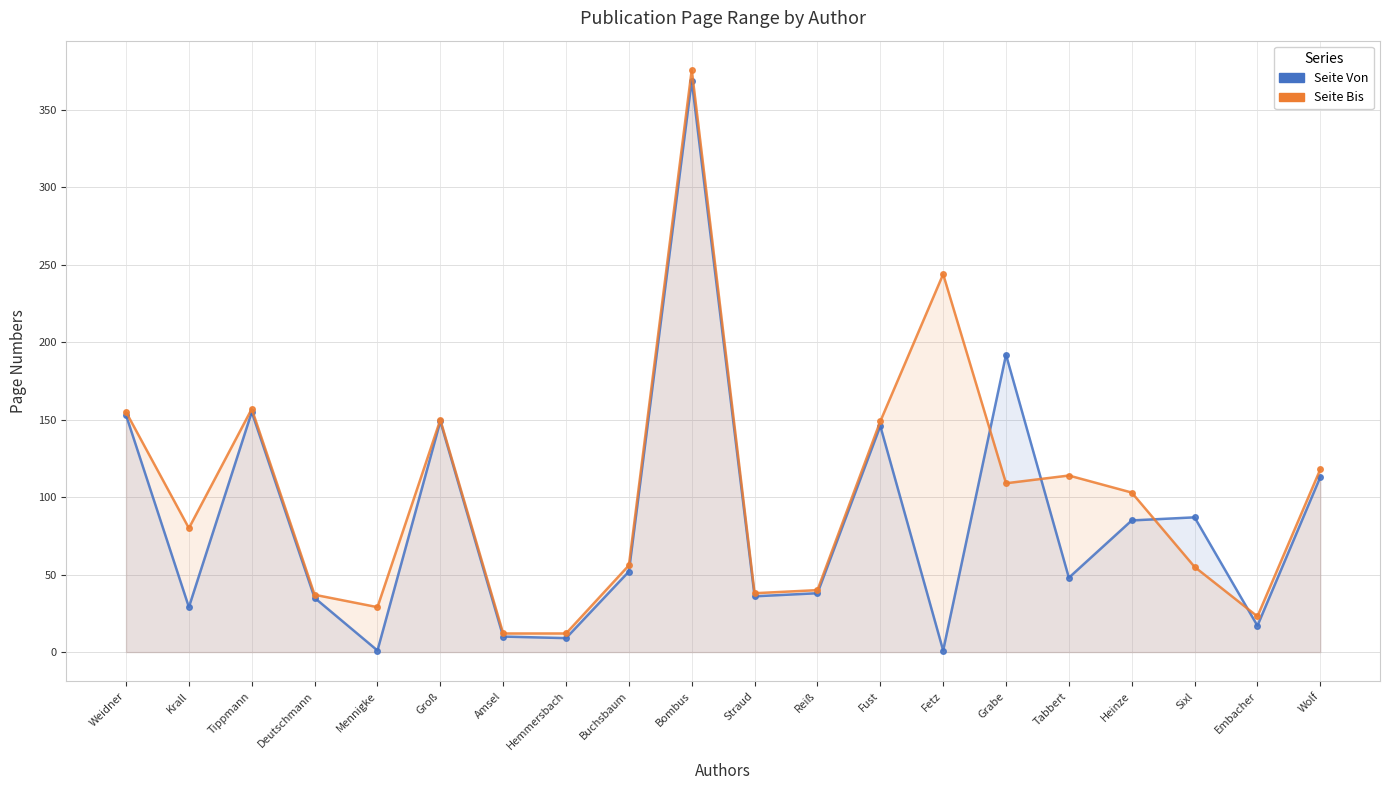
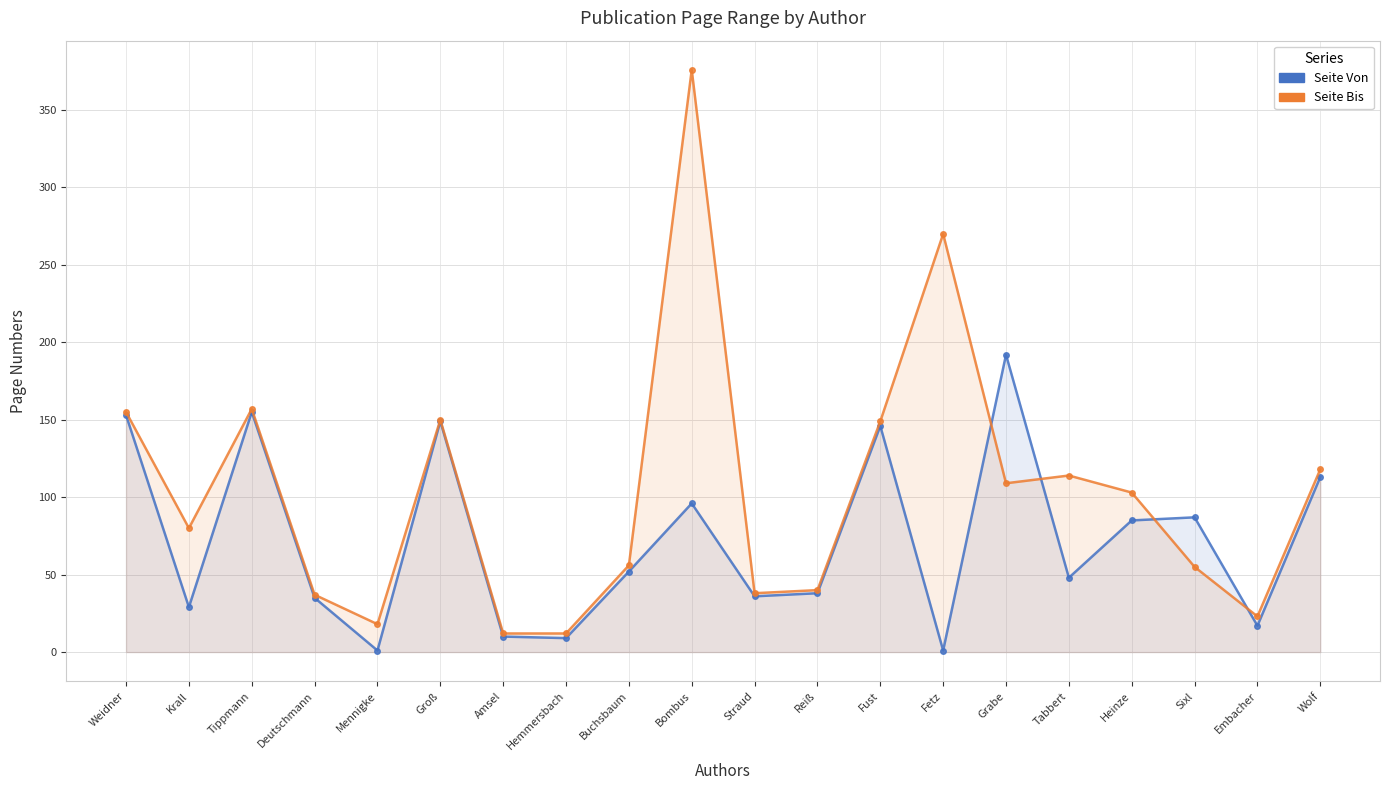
  {
    "Seite Von": {
      "Weidner": 153,
      "Krall": 29,
      "Tippmann": 155,
      "Deutschmann": 35,
      "Mennigke": 1,
      "Amsel": 10,
      "Hemmersbach": 9,
      "Buchsbaum": 52,
-     "Bombus": 369,
+     "Bombus": 96,
      "Straud": 36,
      "Reiß": 38,
      "Fust": 146,
      "Fetz": 1,
      "Grabe": 192,
      "Tabbert": 48,
      "Heinze": 85,
      "Sixl": 87,
      "Embacher": 17,
      "Wolf": 113
    },
    "Seite Bis": {
      "Weidner": 155,
      "Krall": 80,
      "Tippmann": 157,
      "Deutschmann": 37,
-     "Mennigke": 29,
+     "Mennigke": 18,
      "Amsel": 12,
      "Hemmersbach": 12,
      "Buchsbaum": 56,
      "Bombus": 376,
      "Straud": 38,
      "Reiß": 40,
      "Fust": 149,
-     "Fetz": 244,
+     "Fetz": 270,
      "Grabe": 109,
      "Tabbert": 114,
      "Heinze": 103,
      "Sixl": 55,
      "Embacher": 23,
      "Wolf": 118
    }
  }
